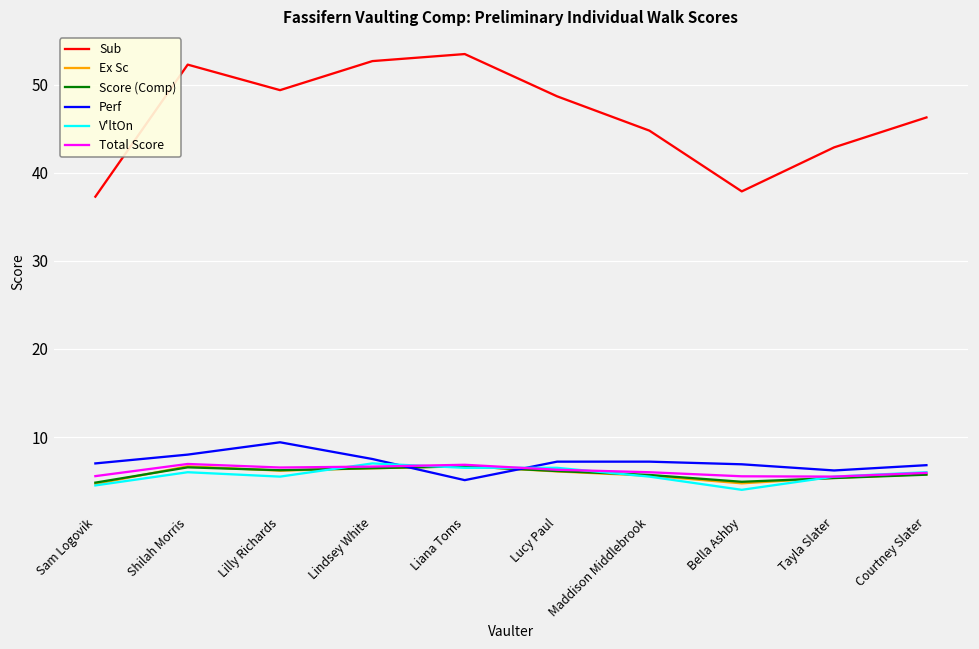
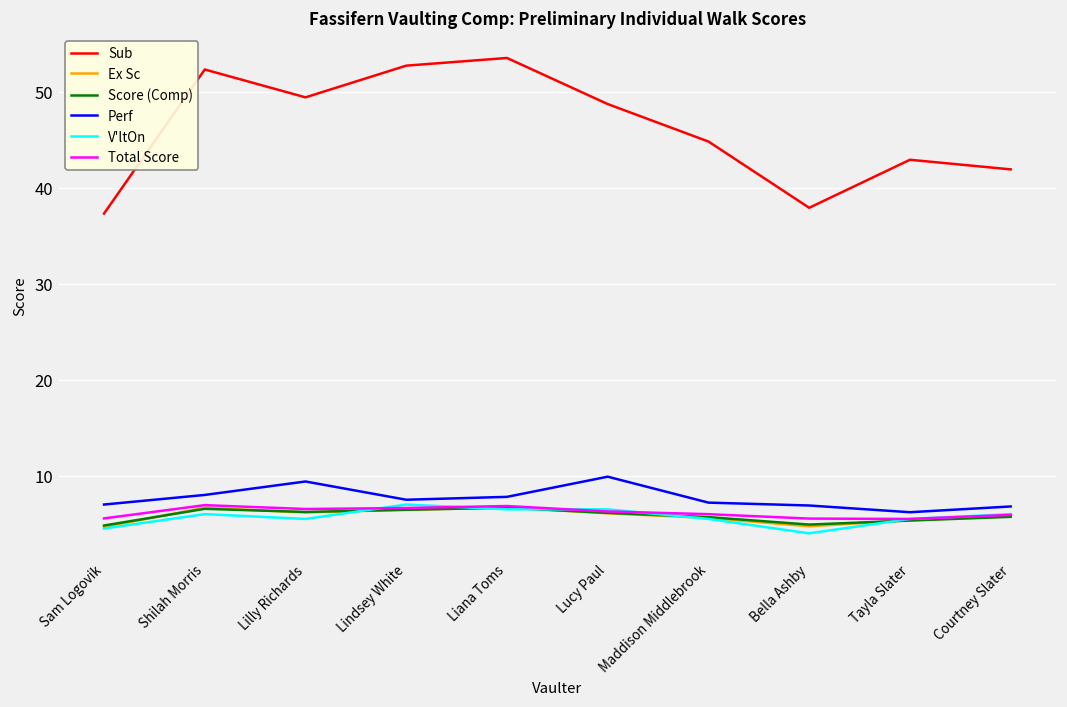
  {
    "Sub": {
      "Sam Logovik": 37,
      "Shilah Morris": 52,
      "Lilly Richards": 49,
      "Lindsey White": 53,
      "Liana Toms": 54,
      "Lucy Paul": 49,
      "Maddison Middlebrook": 45,
      "Bella Ashby": 38,
      "Tayla Slater": 43,
-     "Courtney Slater": 46
+     "Courtney Slater": 42
    },
    "Perf": {
      "Sam Logovik": 7,
      "Shilah Morris": 8,
      "Lilly Richards": 9,
      "Lindsey White": 8,
-     "Liana Toms": 5,
-     "Lucy Paul": 7,
+     "Liana Toms": 8,
+     "Lucy Paul": 10,
      "Maddison Middlebrook": 7,
      "Bella Ashby": 7,
      "Tayla Slater": 6,
      "Courtney Slater": 7
    },
    "V'ltOn": {
      "Shilah Morris": 6,
      "Lilly Richards": 6,
      "Lindsey White": 7,
      "Bella Ashby": 4
    },
    "Total Score": {
      "Sam Logovik": 6,
      "Bella Ashby": 6
    }
  }
